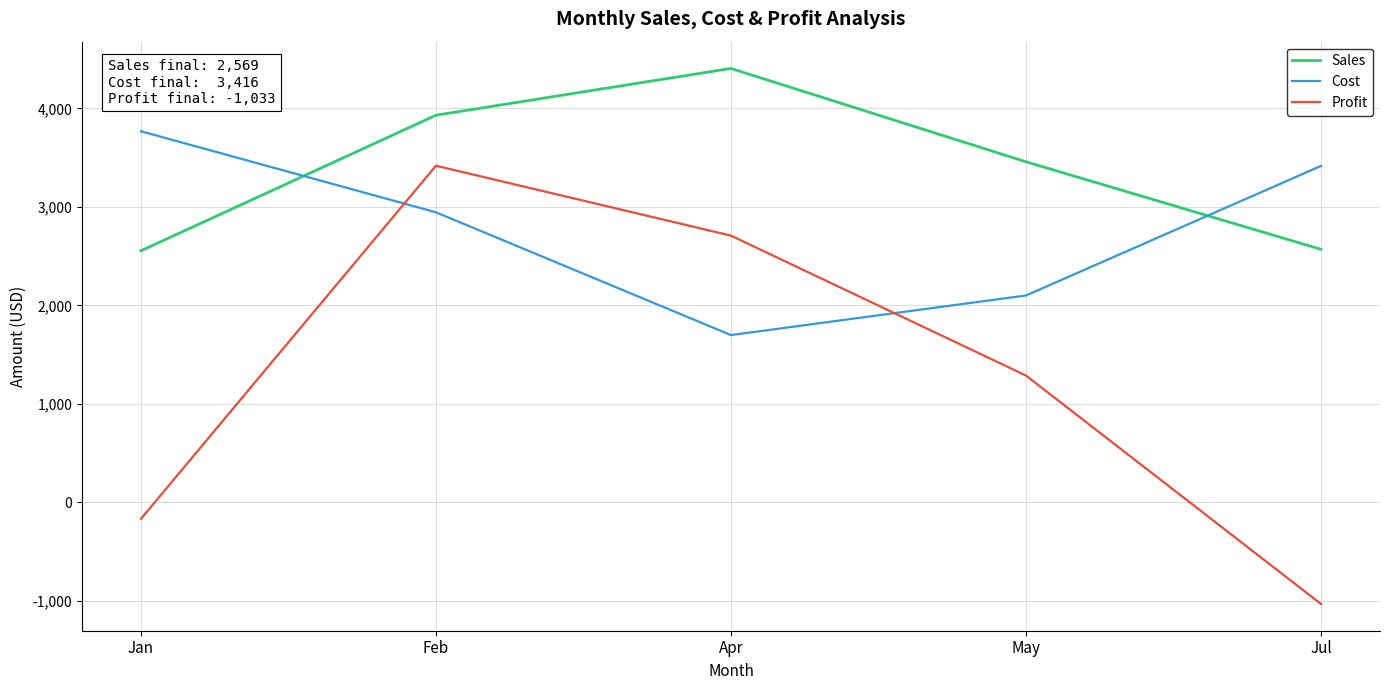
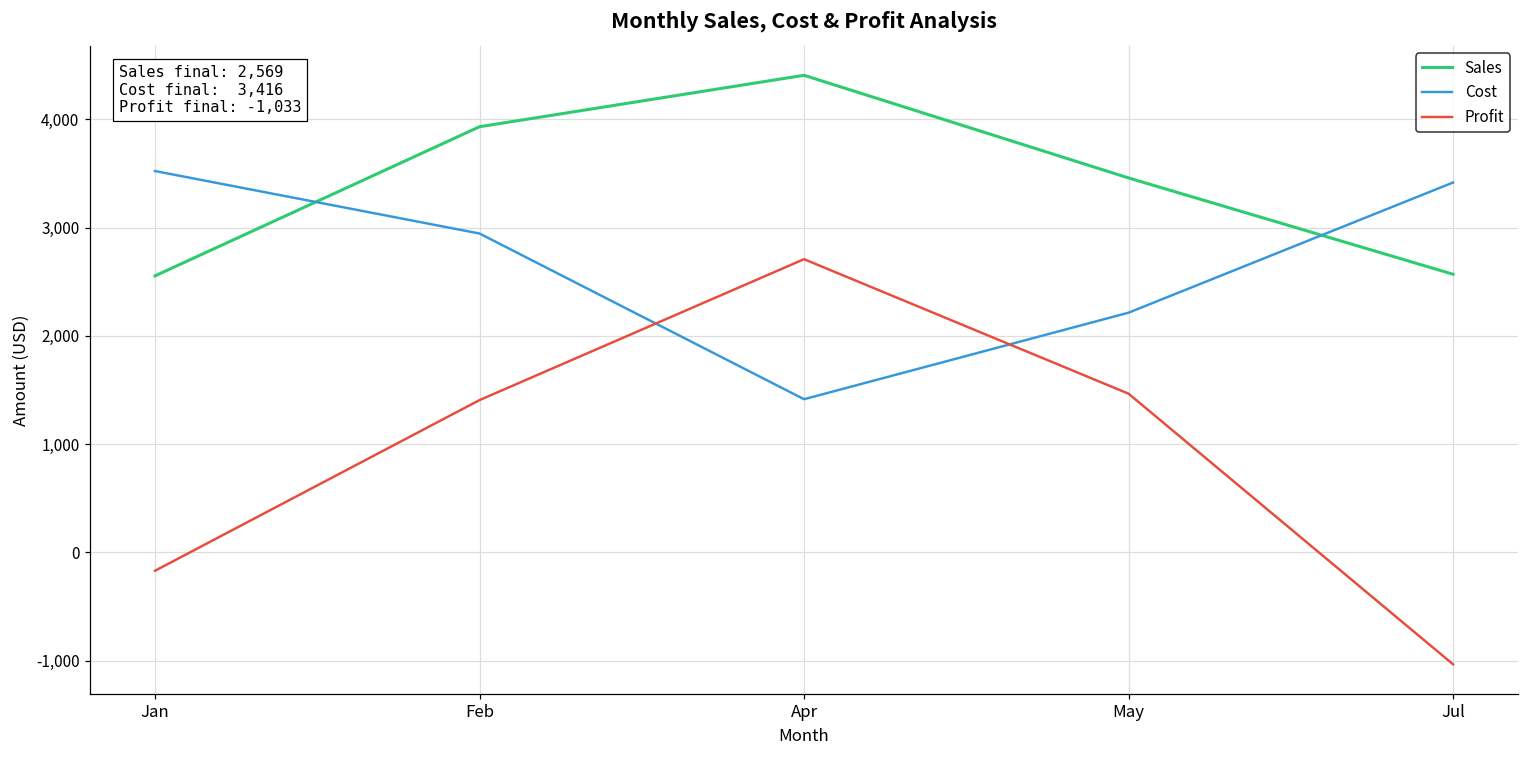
  {
    "Sales": {
      "Jan": "2,600",
      "Feb": "3,900",
      "Apr": "4,400",
      "May": "3,500",
      "Jul": "2,600"
    },
    "Cost": {
-     "Jan": "3,800",
+     "Jan": "3,500",
      "Feb": "2,900",
-     "Apr": "1,700",
-     "May": "2,100",
+     "Apr": "1,400",
+     "May": "2,200",
      "Jul": "3,400"
    },
    "Profit": {
      "Jan": "-200",
-     "Feb": "3,400",
+     "Feb": "1,400",
      "Apr": "2,700",
-     "May": "1,300",
+     "May": "1,500",
      "Jul": "-1,000"
    }
  }
